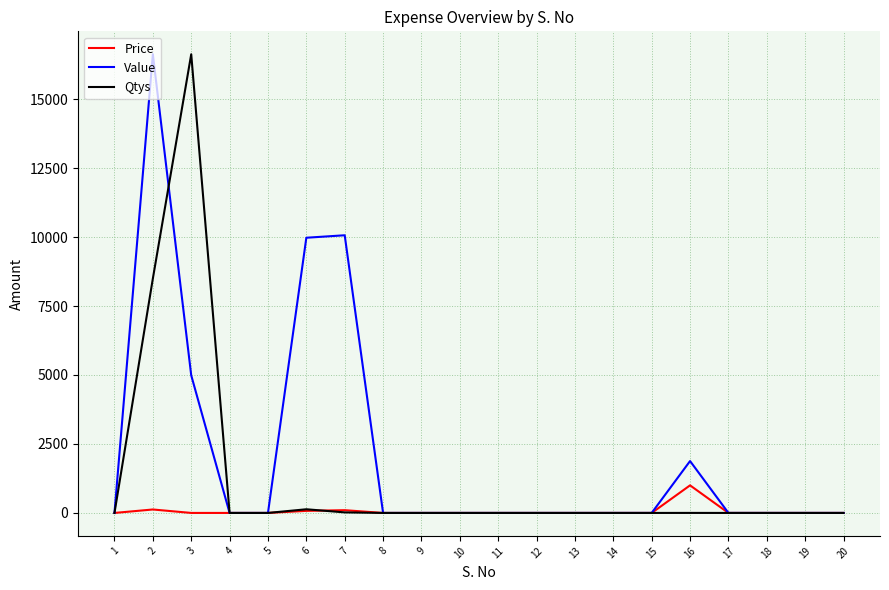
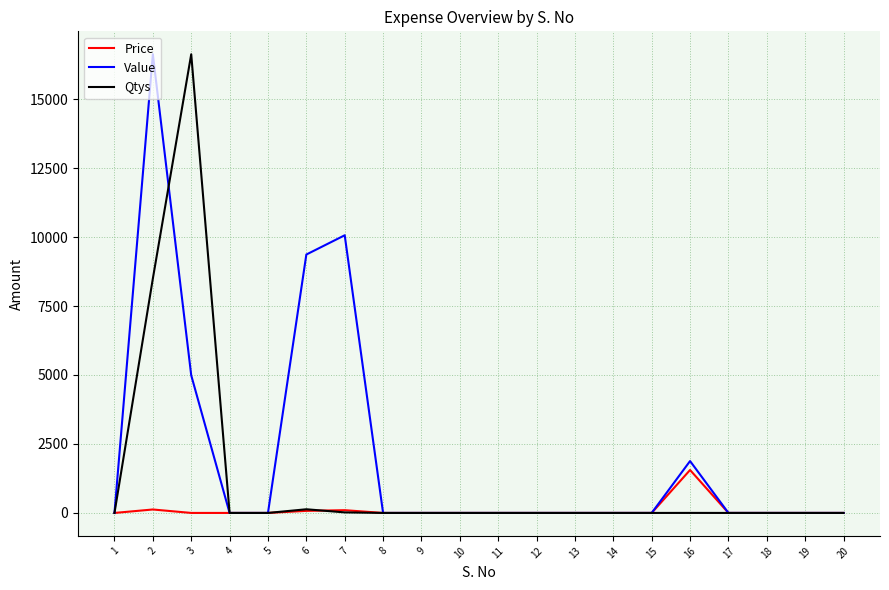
  {
    "Price": {
      "2": 100,
      "3": 0,
-     "16": 1000
+     "16": 1600
    },
    "Value": {
      "3": 5000,
-     "6": 10000,
+     "6": 9400,
      "7": 10100,
      "16": 1900
    },
    "Qtys": {
      "2": 8500,
      "3": 16600,
      "16": 0
    }
  }
